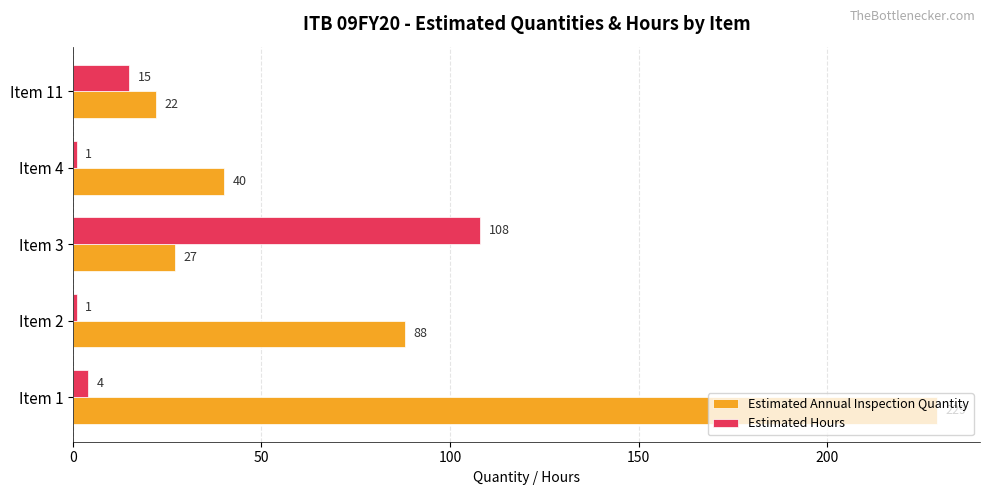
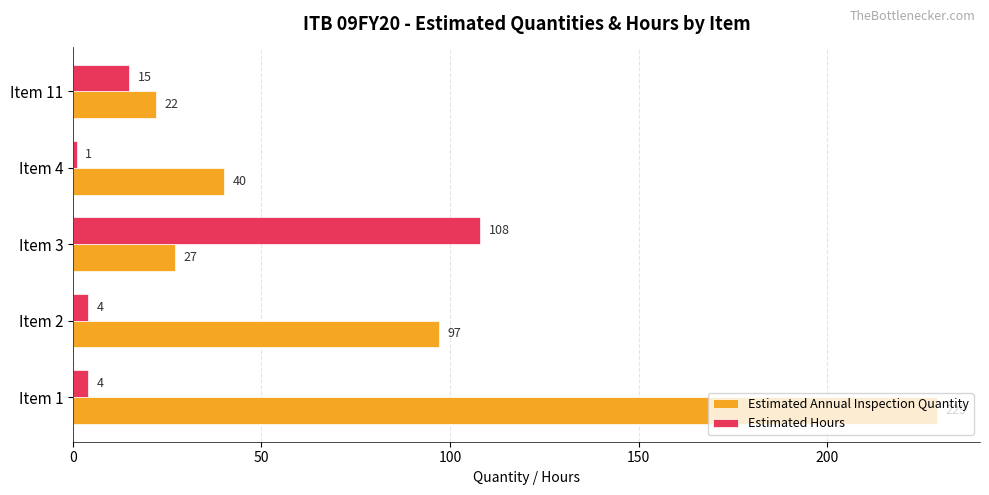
  {
    "Estimated Annual Inspection Quantity": {
      "Item 11": 22,
      "Item 4": 40,
      "Item 3": 27,
-     "Item 2": 88
+     "Item 2": 97
    },
    "Estimated Hours": {
      "Item 11": 15,
      "Item 4": 1,
      "Item 3": 108,
-     "Item 2": 1,
+     "Item 2": 4,
      "Item 1": 4
    }
  }
